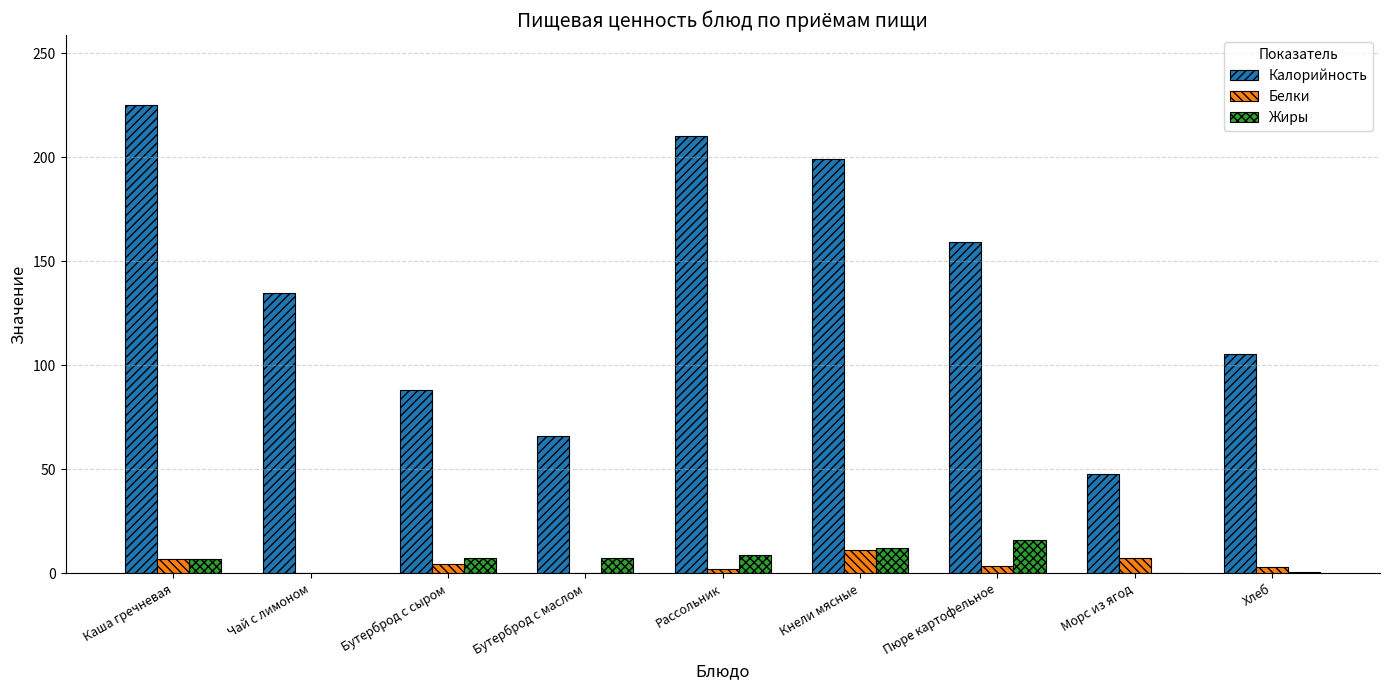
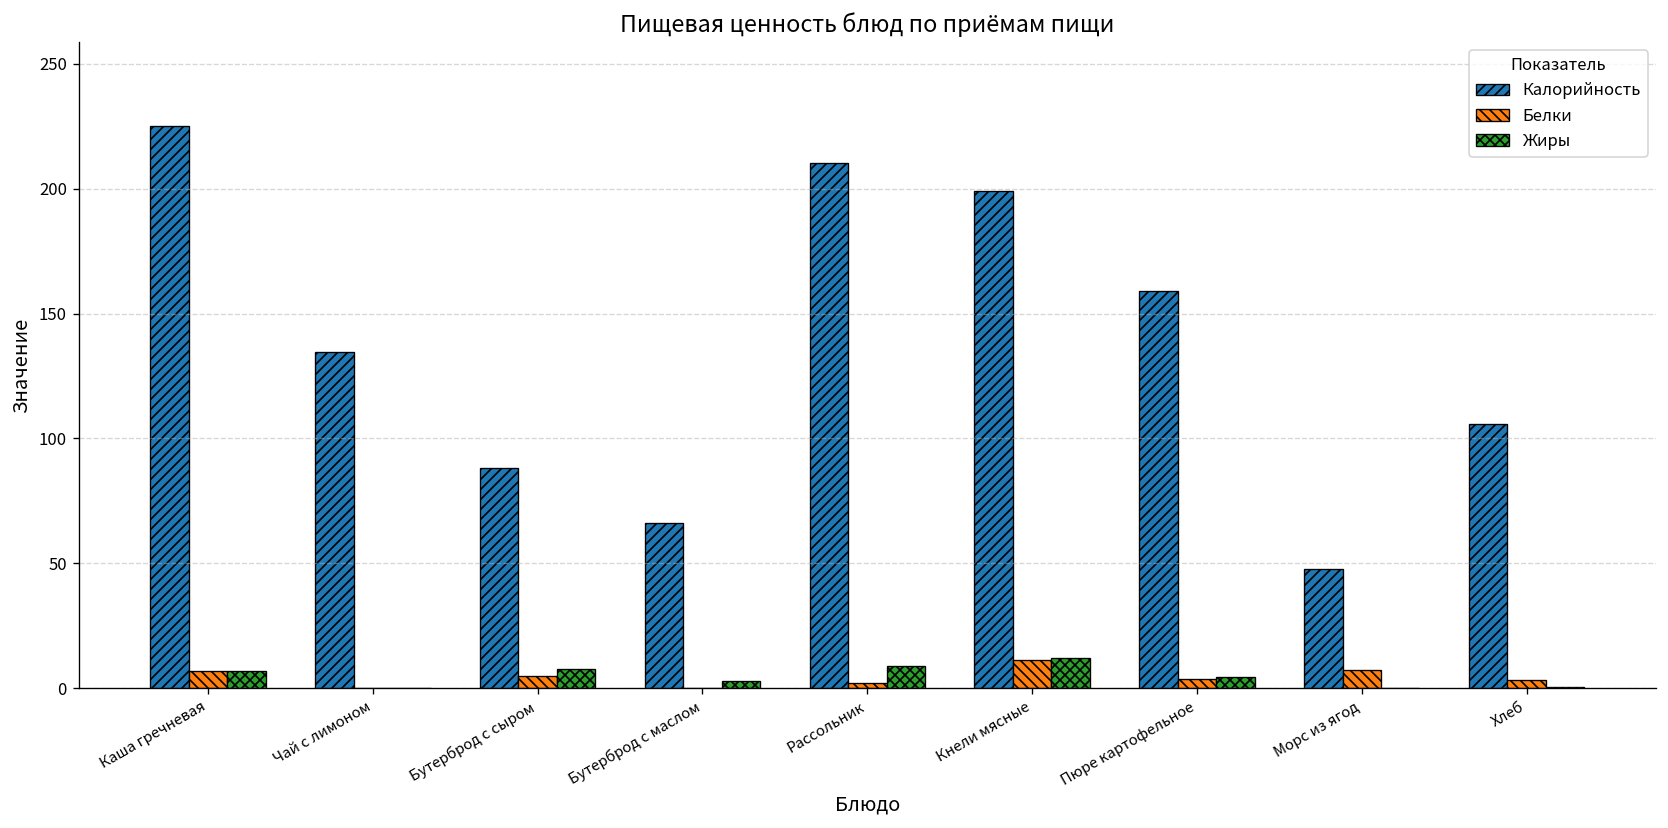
  {
    "Калорийность": {
      "Каша гречневая": 225,
      "Чай с лимоном": 135,
      "Бутерброд с сыром": 88,
      "Бутерброд с маслом": 66,
      "Рассольник": 210,
      "Кнели мясные": 199,
      "Пюре картофельное": 159,
      "Морс из ягод": 48,
      "Хлеб": 106
    },
    "Белки": {
      "Каша гречневая": 7,
      "Бутерброд с сыром": 5,
      "Рассольник": 2,
      "Кнели мясные": 11,
      "Пюре картофельное": 4,
      "Морс из ягод": 7,
      "Хлеб": 3
    },
    "Жиры": {
      "Каша гречневая": 7,
      "Бутерброд с сыром": 8,
-     "Бутерброд с маслом": 7,
+     "Бутерброд с маслом": 3,
      "Рассольник": 9,
      "Кнели мясные": 12,
-     "Пюре картофельное": 16
+     "Пюре картофельное": 4
    }
  }
